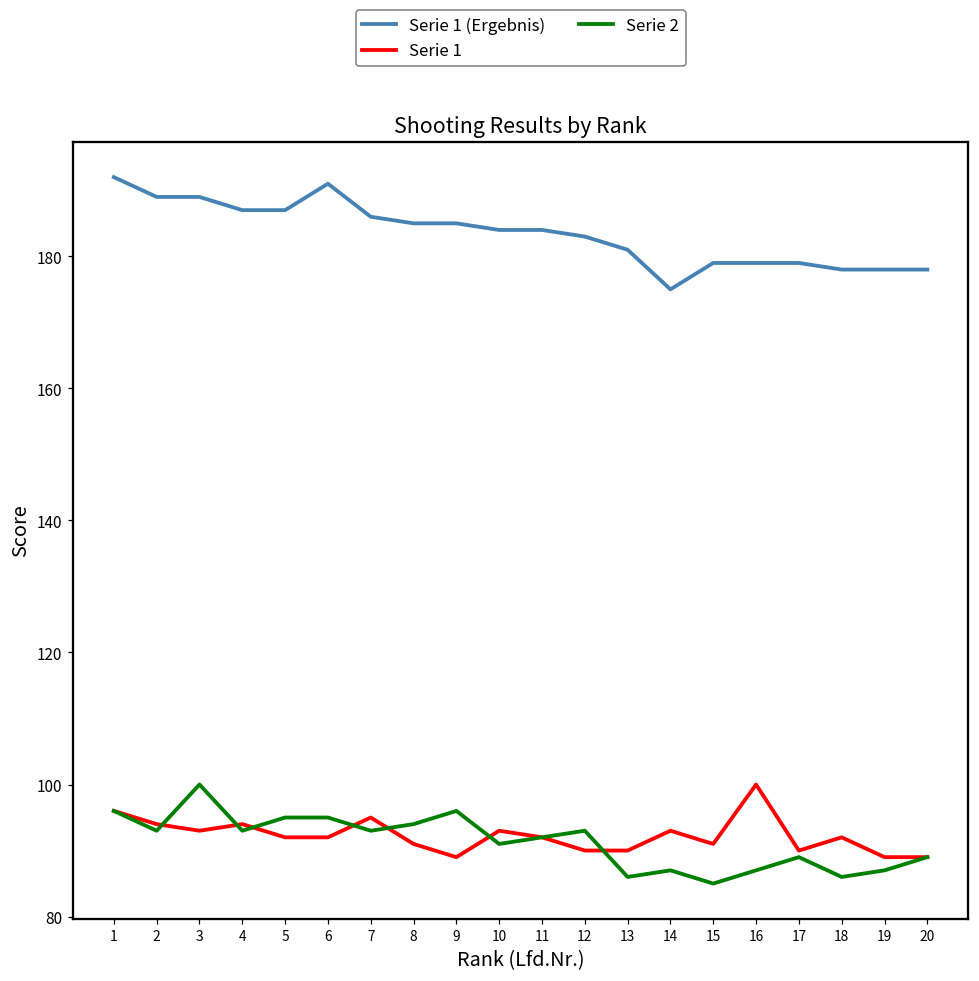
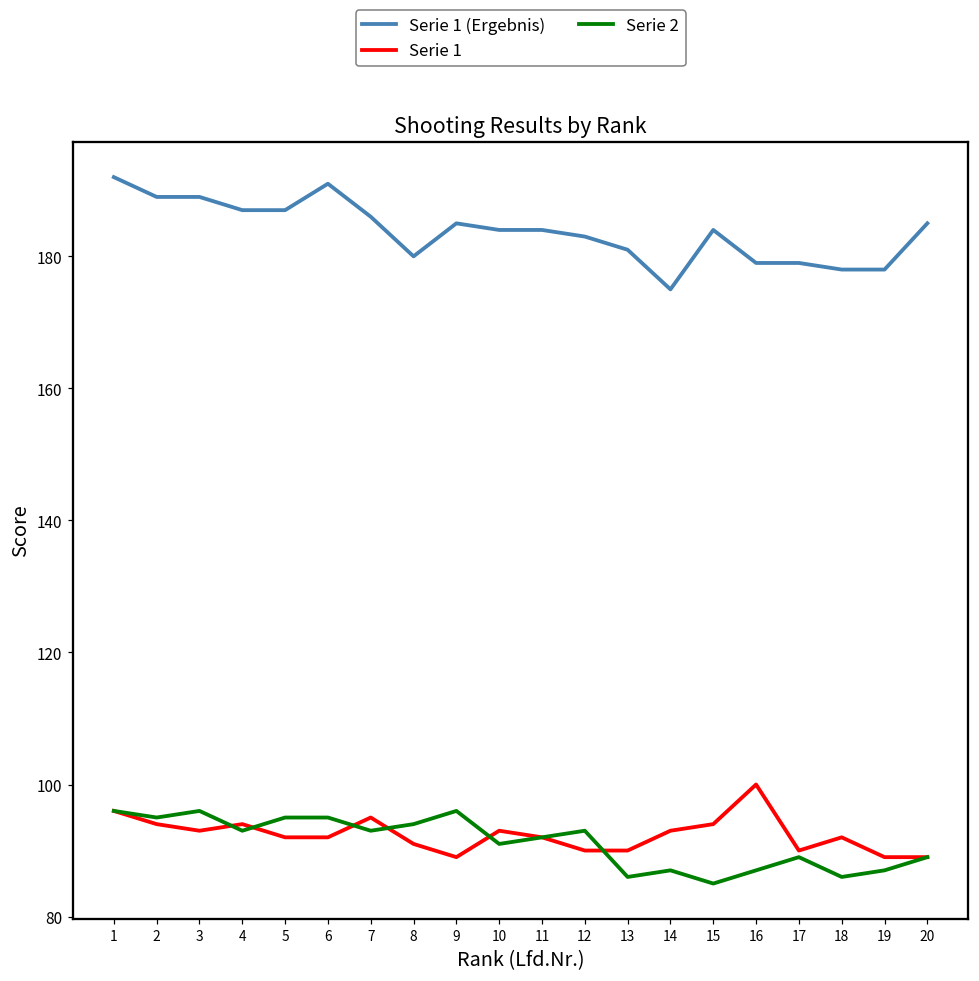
  {
    "Serie 1 (Ergebnis)": {
      "1": 192,
      "2": 189,
      "3": 189,
      "4": 187,
      "5": 187,
      "6": 191,
      "7": 186,
-     "8": 185,
+     "8": 180,
      "9": 185,
      "10": 184,
      "11": 184,
      "12": 183,
      "13": 181,
      "14": 175,
-     "15": 179,
+     "15": 184,
      "16": 179,
      "17": 179,
      "18": 178,
      "19": 178,
-     "20": 178
+     "20": 185
    },
    "Serie 1": {
      "2": 94,
      "3": 93,
      "4": 94,
      "5": 92,
      "6": 92,
      "7": 95,
      "8": 91,
      "9": 89,
      "10": 93,
      "12": 90,
      "13": 90,
      "14": 93,
-     "15": 91,
+     "15": 94,
      "16": 100,
      "17": 90,
      "18": 92,
      "19": 89
    },
    "Serie 2": {
-     "2": 93,
-     "3": 100,
+     "2": 95,
+     "3": 96,
      "4": 93,
      "5": 95,
      "6": 95,
      "7": 93,
      "8": 94,
      "9": 96,
      "10": 91,
      "12": 93,
      "13": 86,
      "14": 87,
      "15": 85,
      "16": 87,
      "17": 89,
      "18": 86,
      "19": 87
    }
  }
